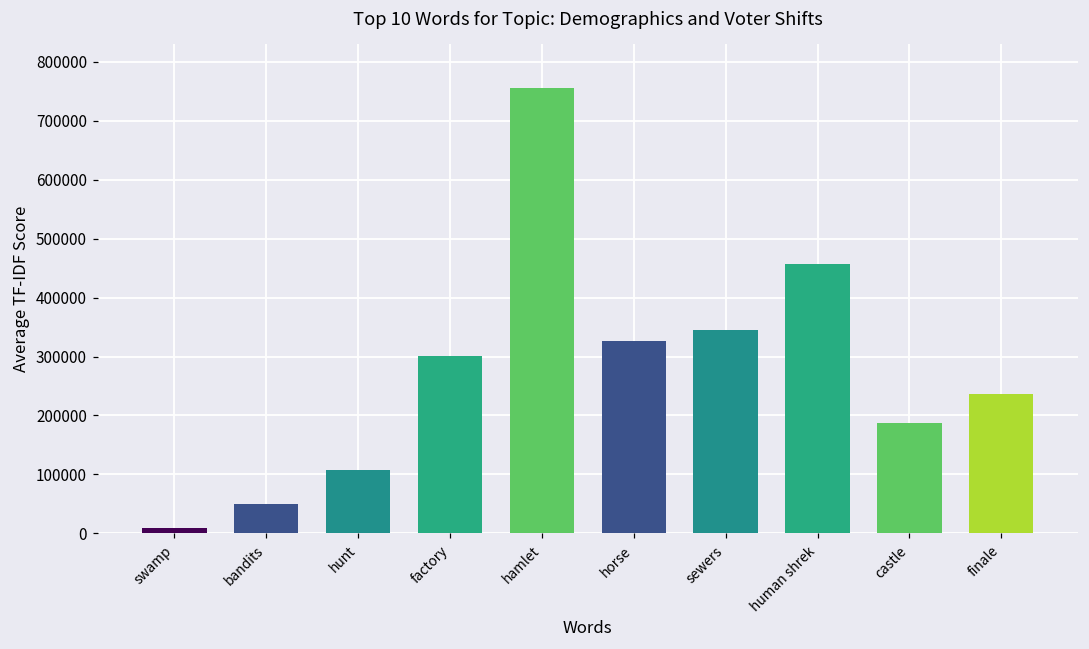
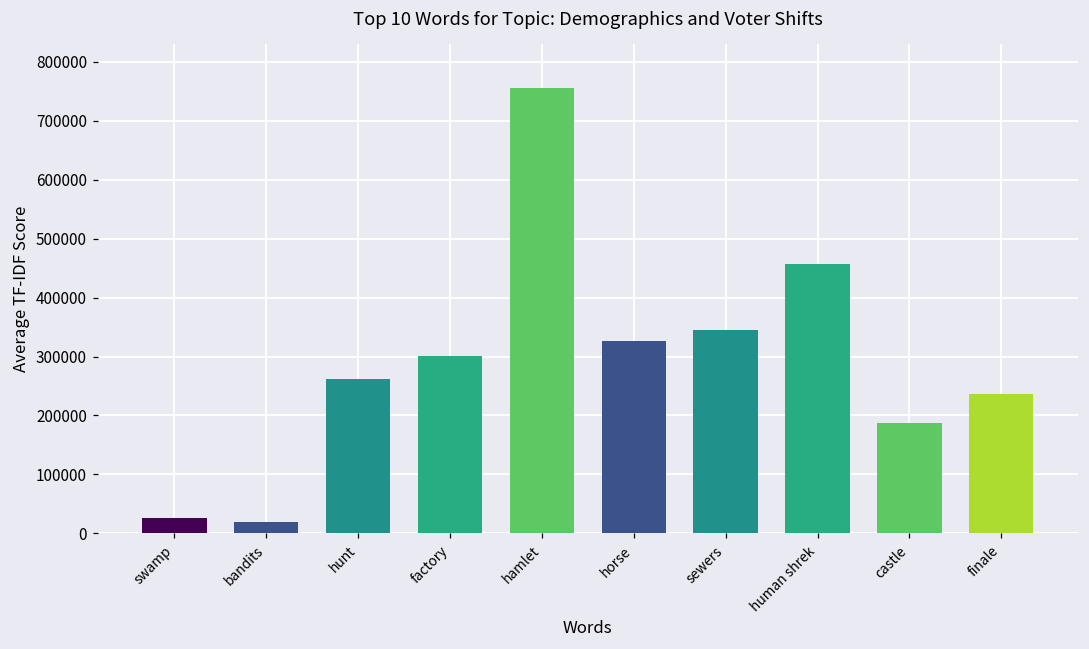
  {
-   "swamp": 10000,
-   "bandits": 50000,
-   "hunt": 110000,
+   "swamp": 30000,
+   "bandits": 20000,
+   "hunt": 260000,
    "factory": 300000,
    "hamlet": 760000,
    "horse": 330000,
    "sewers": 350000,
    "human shrek": 460000,
    "castle": 190000,
    "finale": 240000
  }
